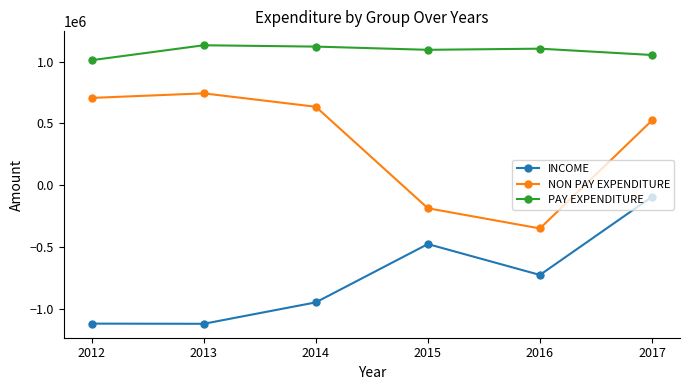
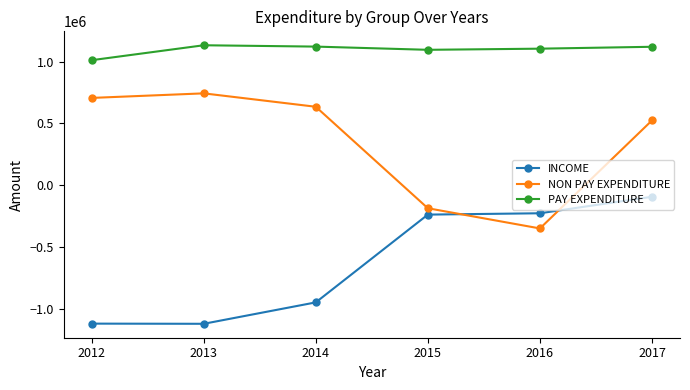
  {
    "INCOME": {
      "2012": -1120000,
      "2013": -1120000,
      "2014": -950000,
-     "2015": -480000,
-     "2016": -730000
+     "2015": -240000,
+     "2016": -230000
    },
    "NON PAY EXPENDITURE": {
      "2012": 710000,
      "2013": 740000,
      "2014": 640000,
      "2015": -190000,
      "2016": -350000,
      "2017": 520000
    },
    "PAY EXPENDITURE": {
      "2012": 1010000,
      "2013": 1130000,
      "2014": 1120000,
      "2015": 1100000,
      "2016": 1110000,
-     "2017": 1050000
+     "2017": 1120000
    }
  }
